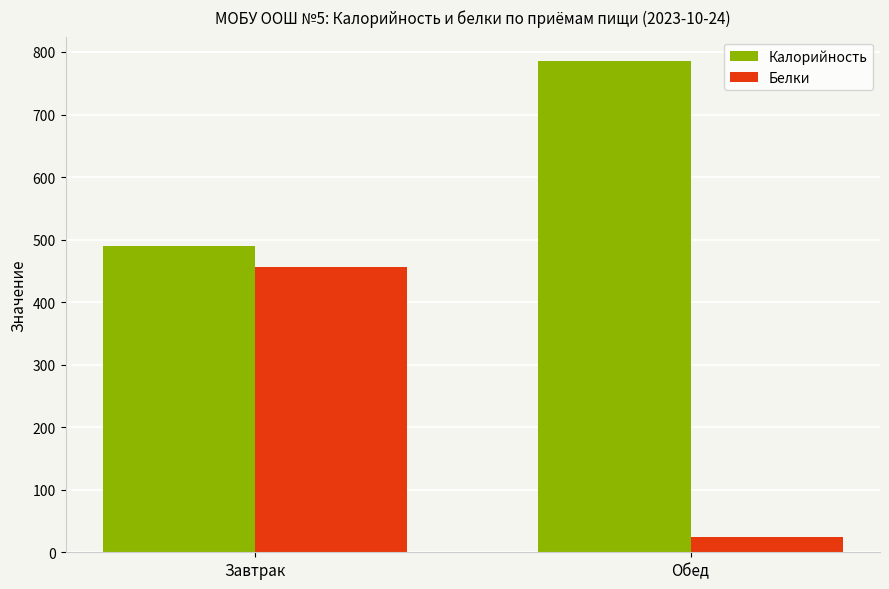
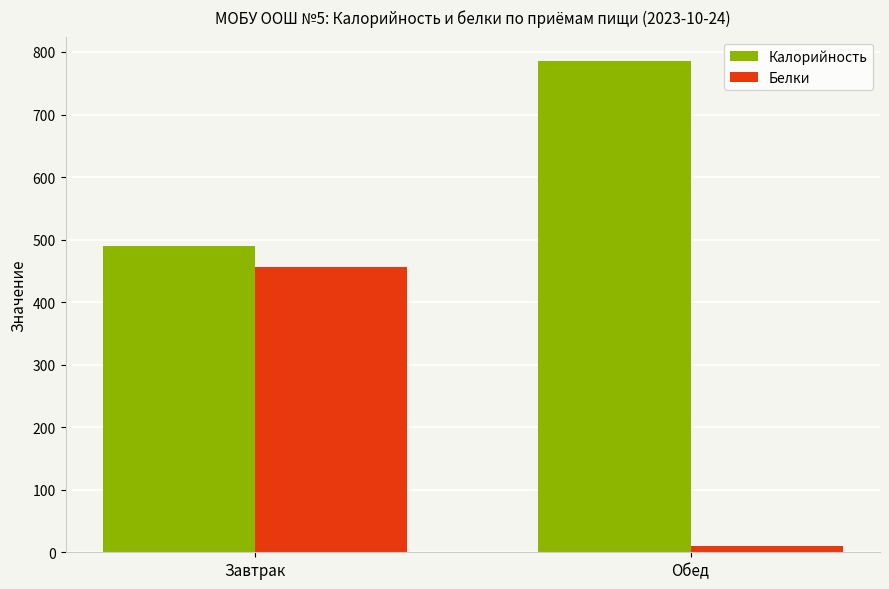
  {
    "Калорийность": {
      "Завтрак": 490,
      "Обед": 790
    },
    "Белки": {
      "Завтрак": 460,
-     "Обед": 20
+     "Обед": 10
    }
  }
